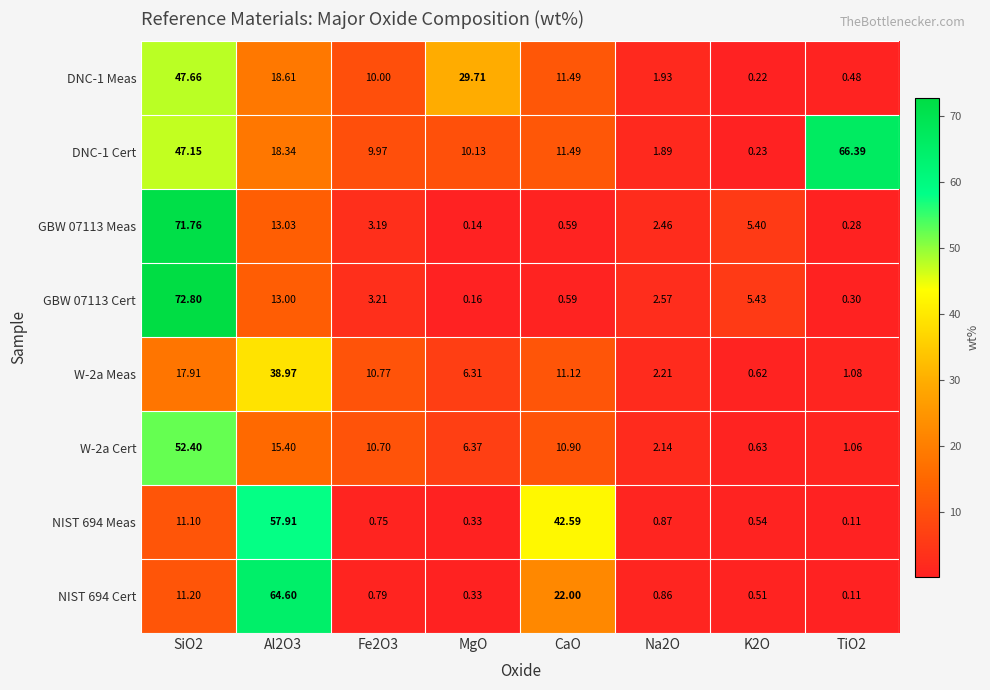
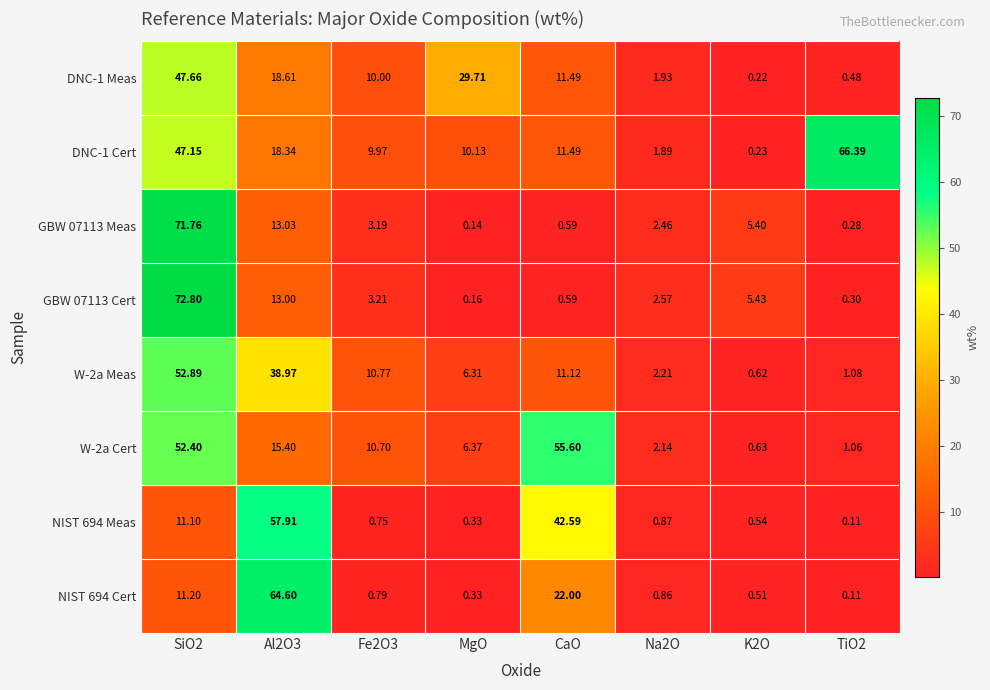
  {
    "DNC-1 Meas": {
      "SiO2": 47.66,
      "Al2O3": 18.61,
      "Fe2O3": 10.00,
      "MgO": 29.71,
      "CaO": 11.49,
      "Na2O": 1.93,
      "K2O": 0.22,
      "TiO2": 0.48
    },
    "DNC-1 Cert": {
      "SiO2": 47.15,
      "Al2O3": 18.34,
      "Fe2O3": 9.97,
      "MgO": 10.13,
      "CaO": 11.49,
      "Na2O": 1.89,
      "K2O": 0.23,
      "TiO2": 66.39
    },
    "GBW 07113 Meas": {
      "SiO2": 71.76,
      "Al2O3": 13.03,
      "Fe2O3": 3.19,
      "MgO": 0.14,
      "CaO": 0.59,
      "Na2O": 2.46,
      "K2O": 5.40,
      "TiO2": 0.28
    },
    "GBW 07113 Cert": {
      "SiO2": 72.80,
      "Al2O3": 13.00,
      "Fe2O3": 3.21,
      "MgO": 0.16,
      "CaO": 0.59,
      "Na2O": 2.57,
      "K2O": 5.43,
      "TiO2": 0.30
    },
    "W-2a Meas": {
-     "SiO2": 17.91,
+     "SiO2": 52.89,
      "Al2O3": 38.97,
      "Fe2O3": 10.77,
      "MgO": 6.31,
      "CaO": 11.12,
      "Na2O": 2.21,
      "K2O": 0.62,
      "TiO2": 1.08
    },
    "W-2a Cert": {
      "SiO2": 52.40,
      "Al2O3": 15.40,
      "Fe2O3": 10.70,
      "MgO": 6.37,
-     "CaO": 10.90,
+     "CaO": 55.60,
      "Na2O": 2.14,
      "K2O": 0.63,
      "TiO2": 1.06
    },
    "NIST 694 Meas": {
      "SiO2": 11.10,
      "Al2O3": 57.91,
      "Fe2O3": 0.75,
      "MgO": 0.33,
      "CaO": 42.59,
      "Na2O": 0.87,
      "K2O": 0.54,
      "TiO2": 0.11
    },
    "NIST 694 Cert": {
      "SiO2": 11.20,
      "Al2O3": 64.60,
      "Fe2O3": 0.79,
      "MgO": 0.33,
      "CaO": 22.00,
      "Na2O": 0.86,
      "K2O": 0.51,
      "TiO2": 0.11
    }
  }
